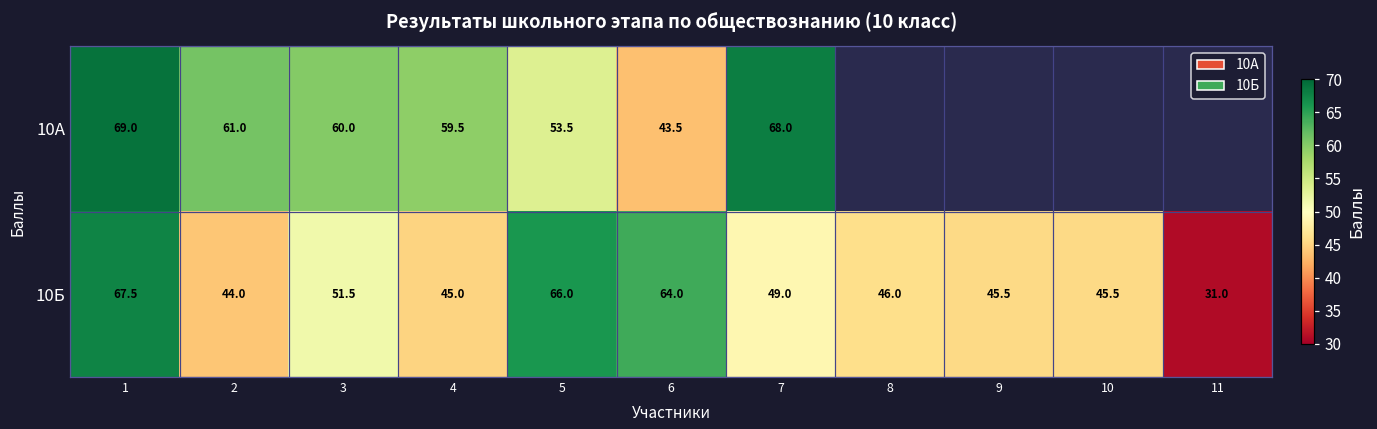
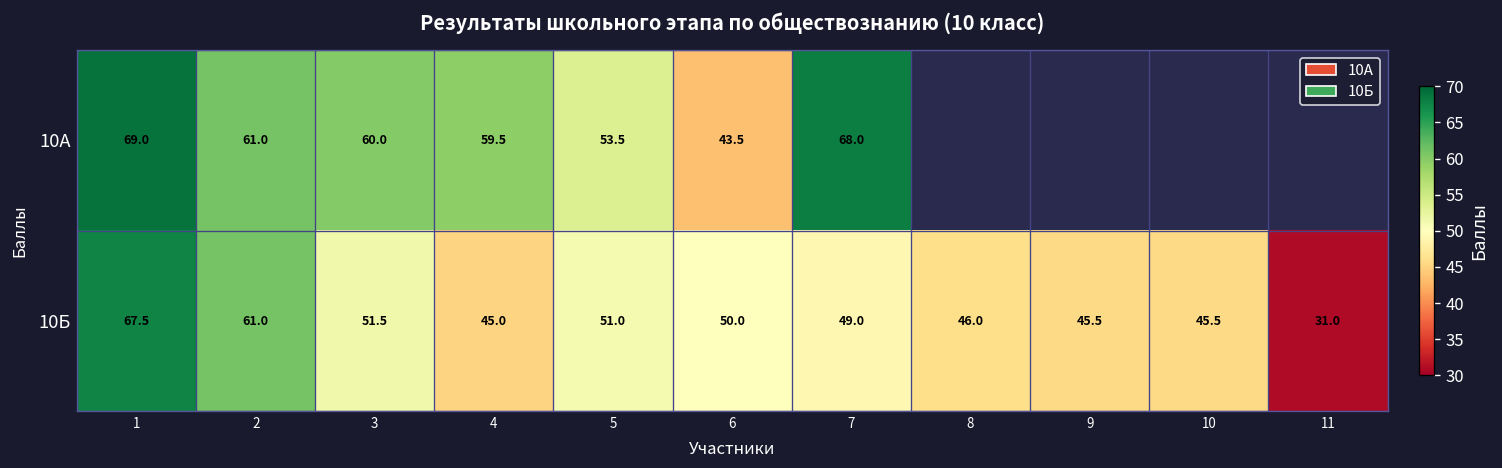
  {
    "10А": {
      "1": 69.0,
      "2": 61.0,
      "3": 60.0,
      "4": 59.5,
      "5": 53.5,
      "6": 43.5,
      "7": 68.0
    },
    "10Б": {
      "1": 67.5,
-     "2": 44.0,
+     "2": 61.0,
      "3": 51.5,
      "4": 45.0,
-     "5": 66.0,
-     "6": 64.0,
+     "5": 51.0,
+     "6": 50.0,
      "7": 49.0,
      "8": 46.0,
      "9": 45.5,
      "10": 45.5,
      "11": 31.0
    }
  }
